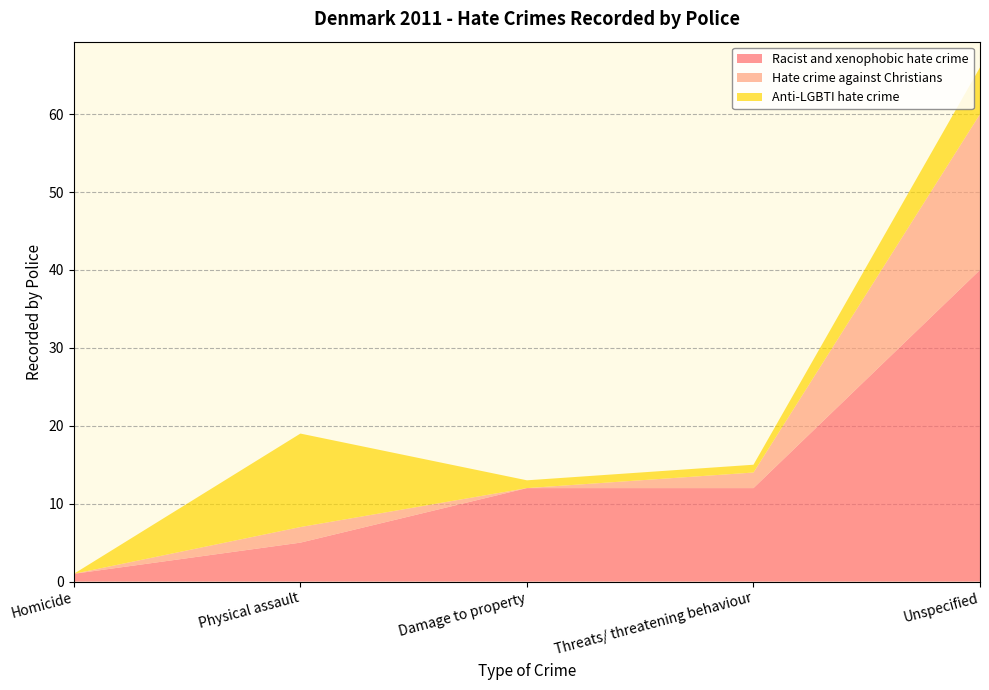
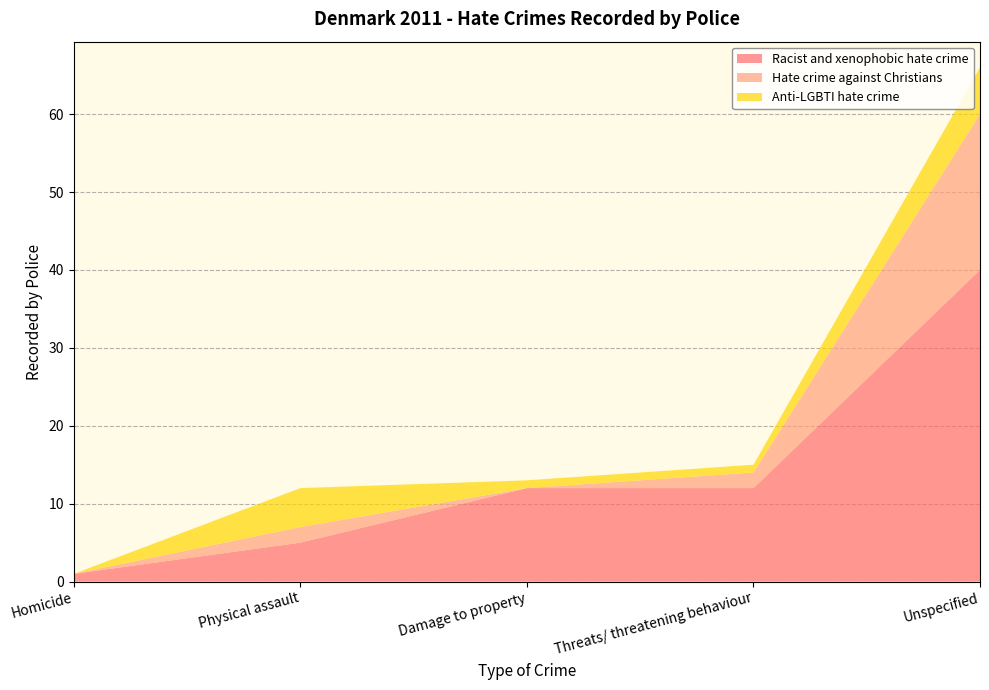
  {
    "Anti-LGBTI hate crime": {
-     "Physical assault": 12,
+     "Physical assault": 5,
      "Damage to property": 1,
      "Threats/ threatening behaviour": 1,
      "Unspecified": 6
    }
  }
